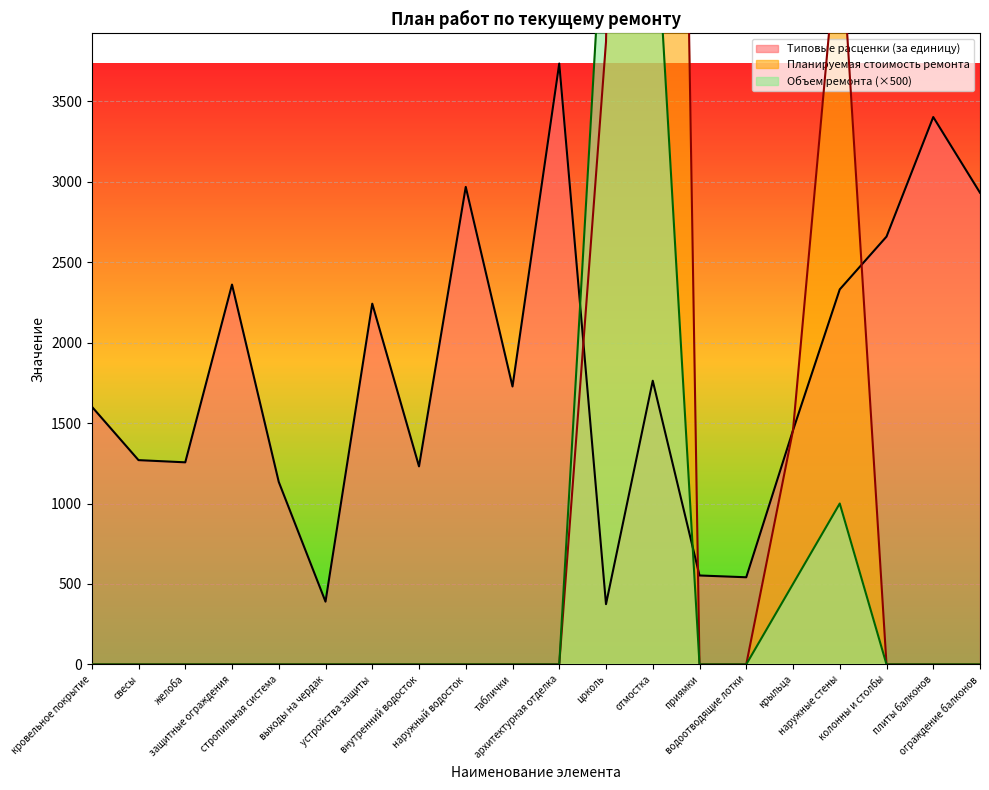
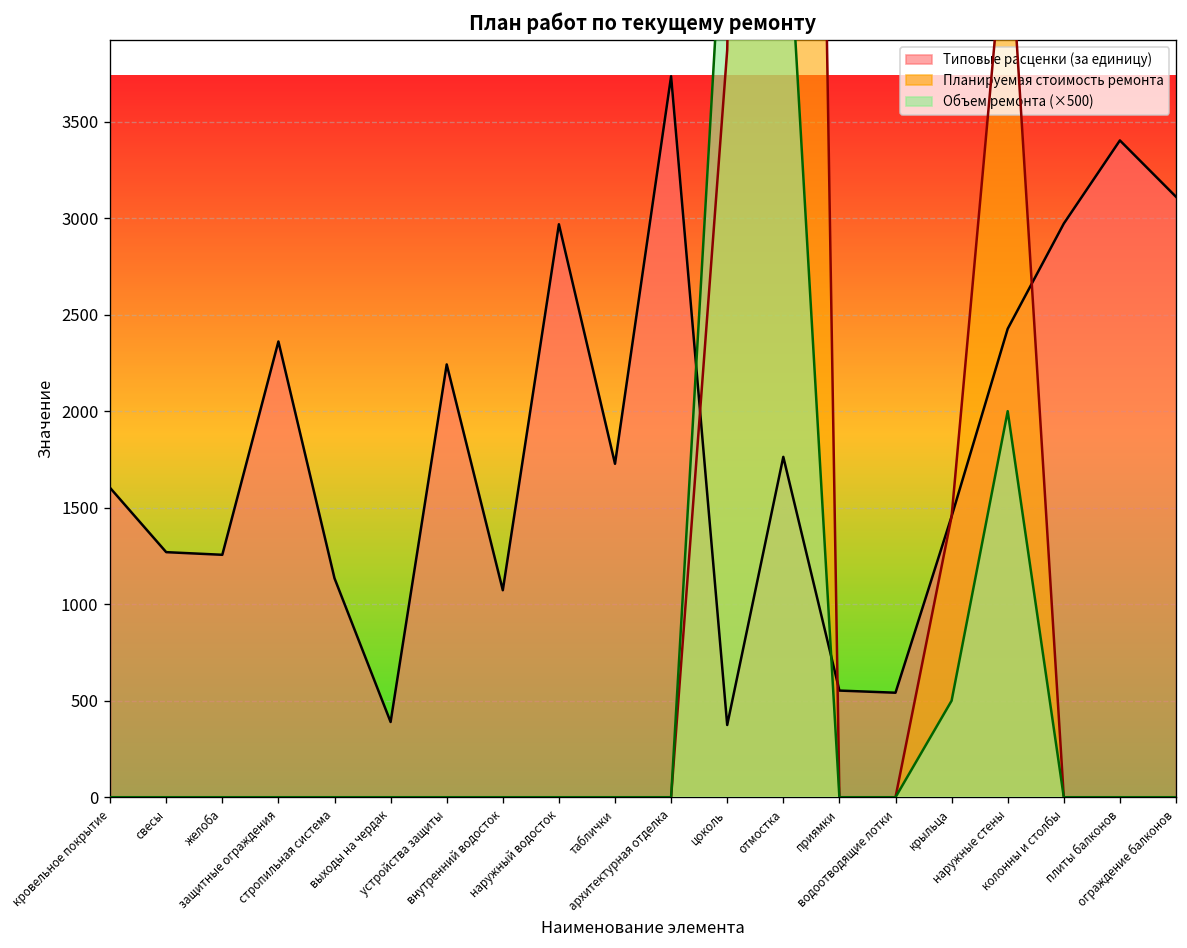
  {
    "Типовые расценки (за единицу)": {
      "кровельное покрытие": 1600,
      "свесы": 1270,
      "желоба": 1260,
      "защитные ограждения": 2360,
      "стропильная система": 1130,
      "выходы на чердак": 390,
      "устройства защиты": 2240,
-     "внутренний водосток": 1230,
+     "внутренний водосток": 1070,
      "наружный водосток": 2970,
      "таблички": 1730,
      "архитектурная отделка": 3740,
      "цоколь": 370,
      "отмостка": 1760,
      "приямки": 550,
      "водоотводящие лотки": 540,
-     "наружные стены": 2330,
-     "колонны и столбы": 2660,
+     "наружные стены": 2430,
+     "колонны и столбы": 2970,
      "плиты балконов": 3400,
-     "ограждение балконов": 2930
+     "ограждение балконов": 3110
    },
    "Планируемая стоимость ремонта": {
      "цоколь": 3870
    },
    "Объем ремонта (×500)": {
      "крыльца": 500,
-     "наружные стены": 1000
+     "наружные стены": 2000
    }
  }
